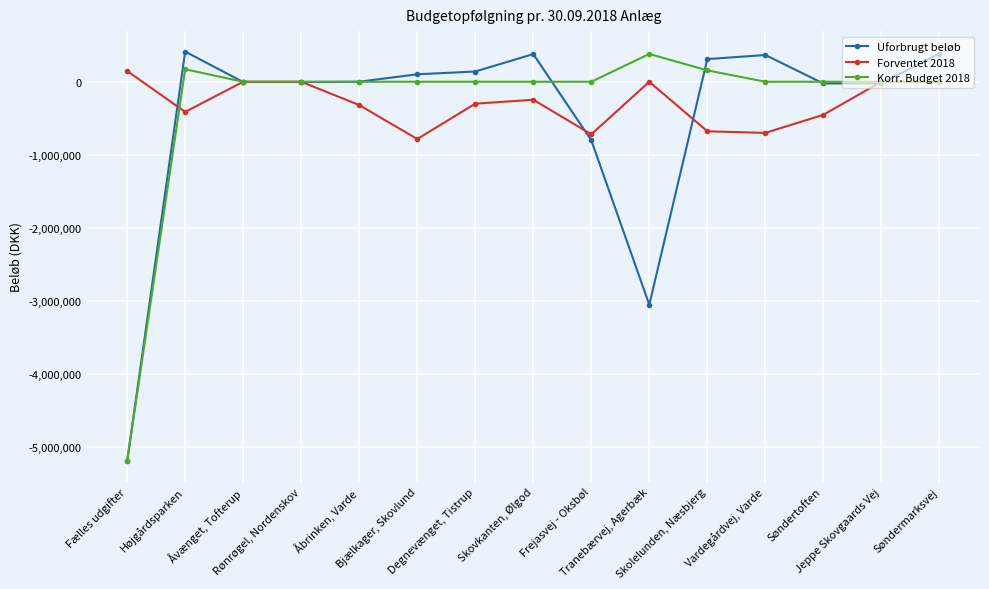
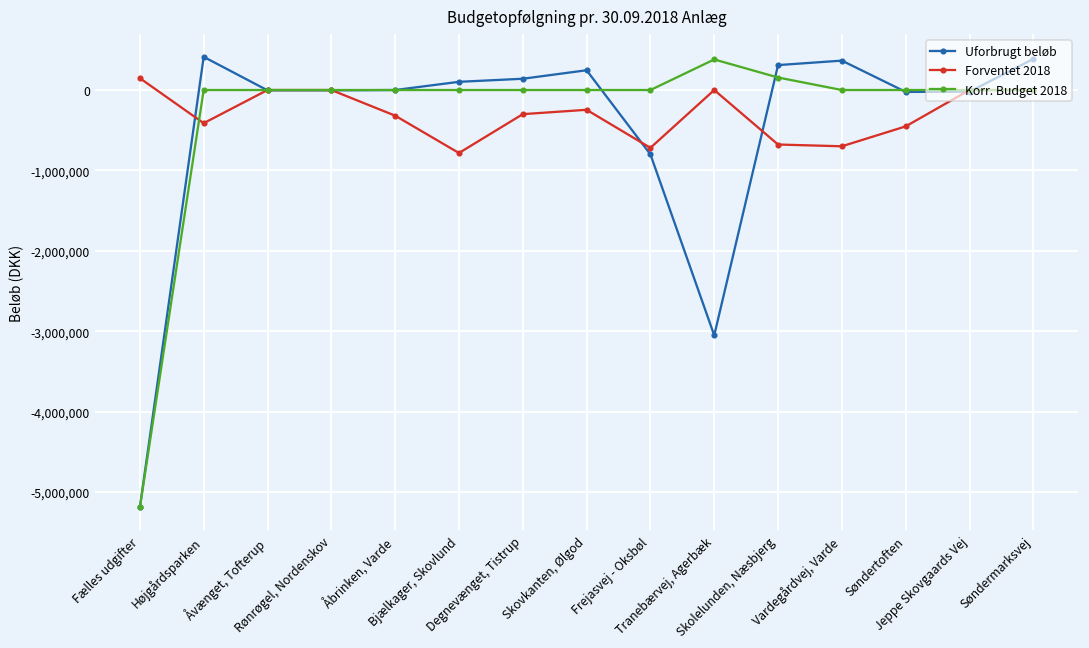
  {
    "Uforbrugt beløb": {
      "Højgårdsparken": "400,000",
      "Bjælkager, Skovlund": "100,000",
      "Degnevænget, Tistrup": "100,000",
-     "Skovkanten, Ølgod": "400,000",
+     "Skovkanten, Ølgod": "200,000",
      "Frejasvej - Oksbøl": "-800,000",
      "Tranebærvej, Agerbæk": "-3,100,000",
      "Skolelunden, Næsbjerg": "300,000",
      "Vardegårdvej, Varde": "400,000"
    },
    "Forventet 2018": {
      "Fælles udgifter": "100,000",
      "Højgårdsparken": "-400,000",
      "Åbrinken, Varde": "-300,000",
      "Bjælkager, Skovlund": "-800,000",
      "Degnevænget, Tistrup": "-300,000",
      "Skovkanten, Ølgod": "-200,000",
      "Frejasvej - Oksbøl": "-700,000",
      "Tranebærvej, Agerbæk": "0",
      "Skolelunden, Næsbjerg": "-700,000",
      "Vardegårdvej, Varde": "-700,000",
      "Søndertoften": "-500,000"
    },
    "Korr. Budget 2018": {
-     "Højgårdsparken": "200,000",
+     "Højgårdsparken": "0",
      "Bjælkager, Skovlund": "0",
      "Degnevænget, Tistrup": "0",
      "Skovkanten, Ølgod": "0",
      "Frejasvej - Oksbøl": "0",
      "Tranebærvej, Agerbæk": "400,000",
      "Skolelunden, Næsbjerg": "200,000",
      "Vardegårdvej, Varde": "0"
    }
  }
